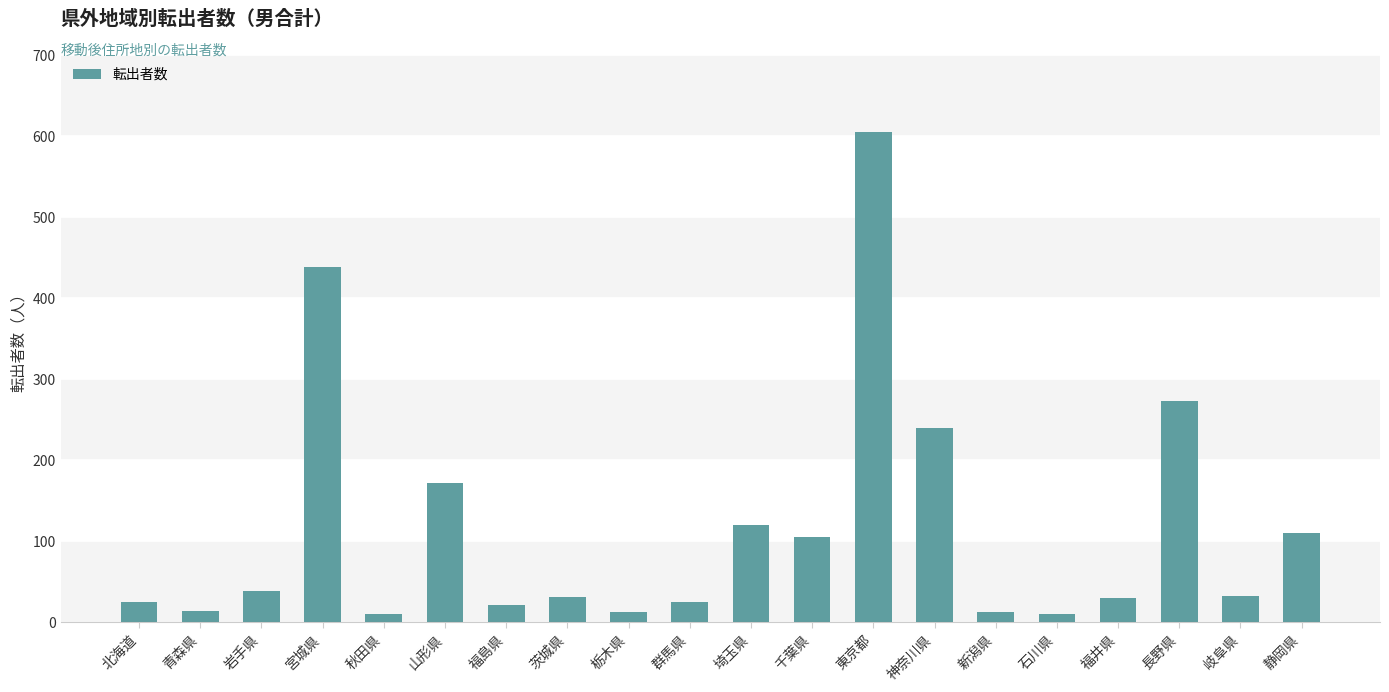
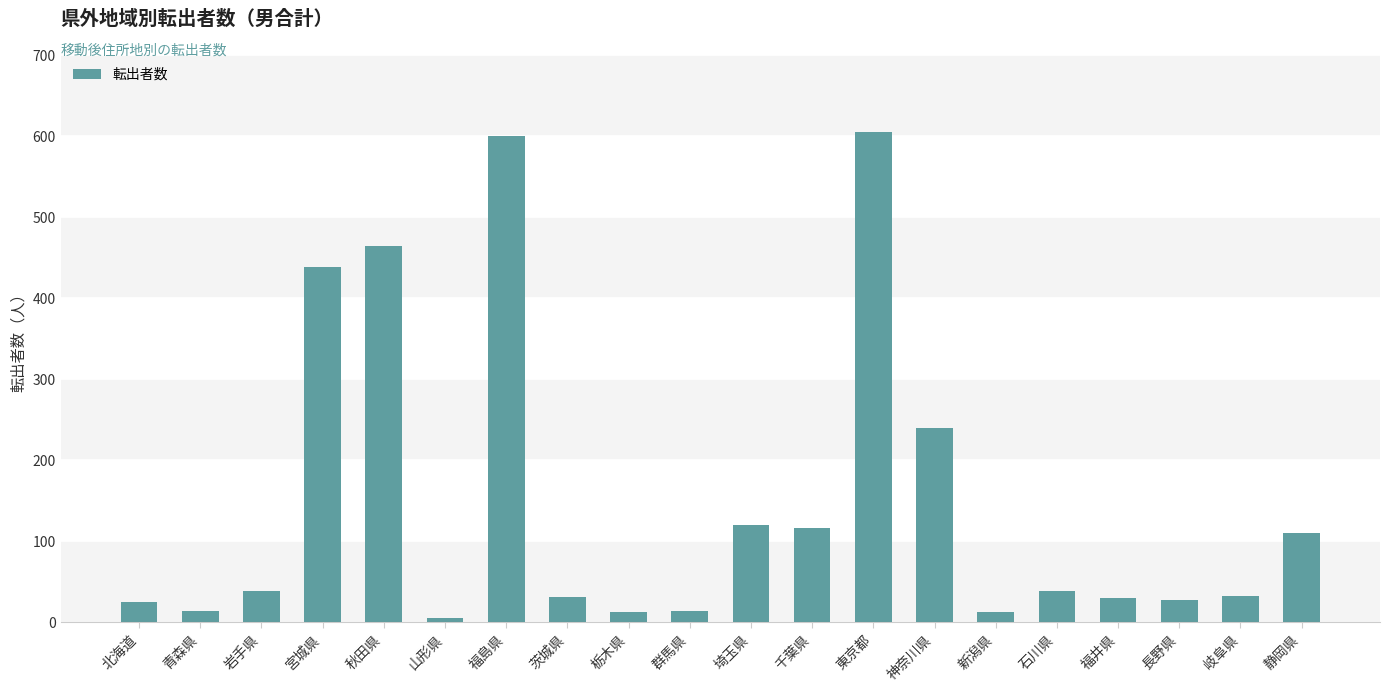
  {
    "北海道": 30,
    "青森県": 10,
    "岩手県": 40,
    "宮城県": 440,
-   "秋田県": 10,
-   "山形県": 170,
-   "福島県": 20,
+   "秋田県": 460,
+   "山形県": 10,
+   "福島県": 600,
    "茨城県": 30,
    "栃木県": 10,
-   "群馬県": 30,
+   "群馬県": 10,
    "埼玉県": 120,
-   "千葉県": 110,
+   "千葉県": 120,
    "東京都": 610,
    "神奈川県": 240,
    "新潟県": 10,
-   "石川県": 10,
+   "石川県": 40,
    "福井県": 30,
-   "長野県": 270,
+   "長野県": 30,
    "岐阜県": 30,
    "静岡県": 110
  }
